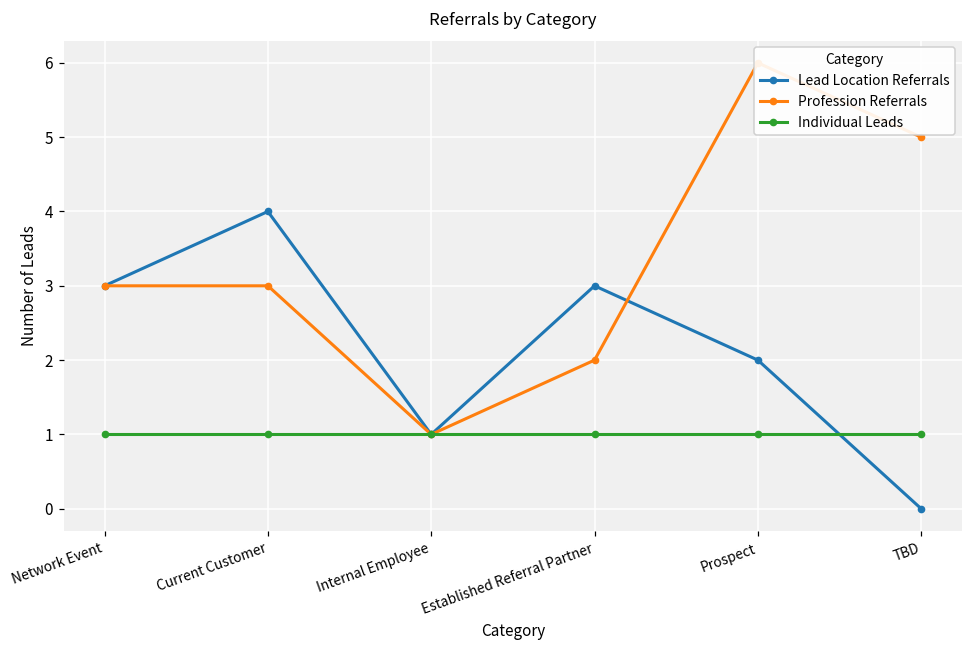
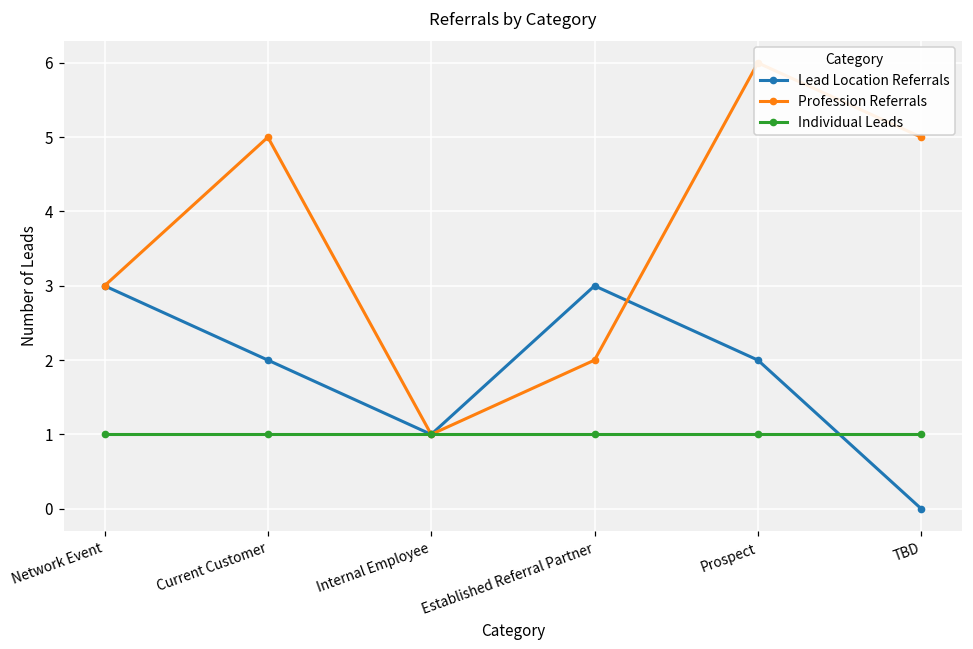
  {
    "Lead Location Referrals": {
-     "Current Customer": 4,
+     "Current Customer": 2,
      "Established Referral Partner": 3,
      "Prospect": 2,
      "TBD": 0
    },
    "Profession Referrals": {
-     "Current Customer": 3,
+     "Current Customer": 5,
      "Established Referral Partner": 2,
      "TBD": 5
    },
    "Individual Leads": {
      "Network Event": 1,
      "Current Customer": 1,
      "Established Referral Partner": 1,
      "Prospect": 1,
      "TBD": 1
    }
  }
